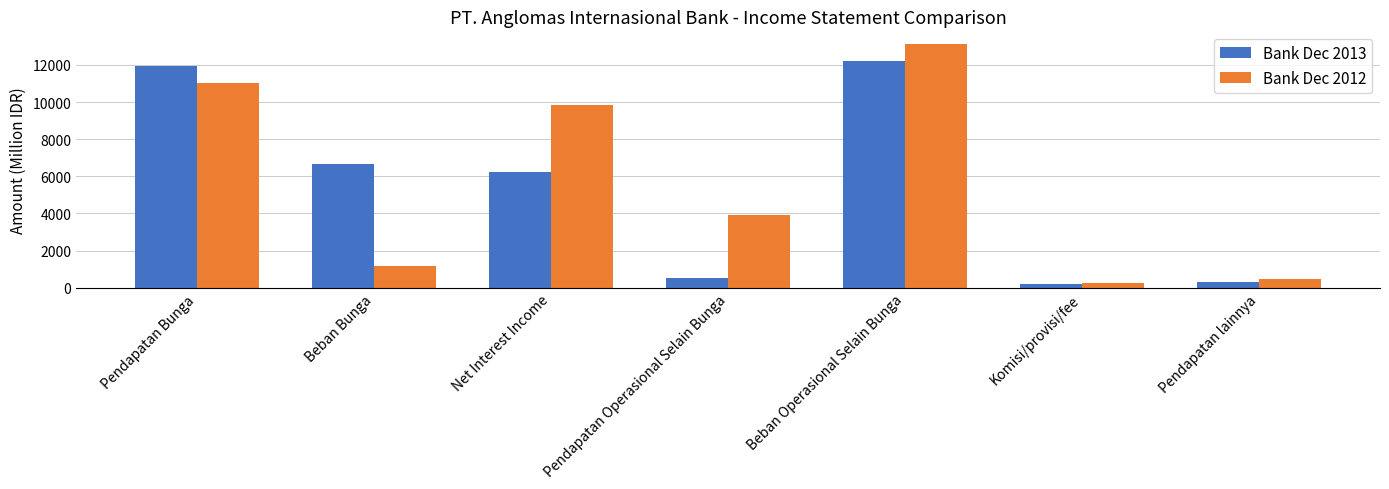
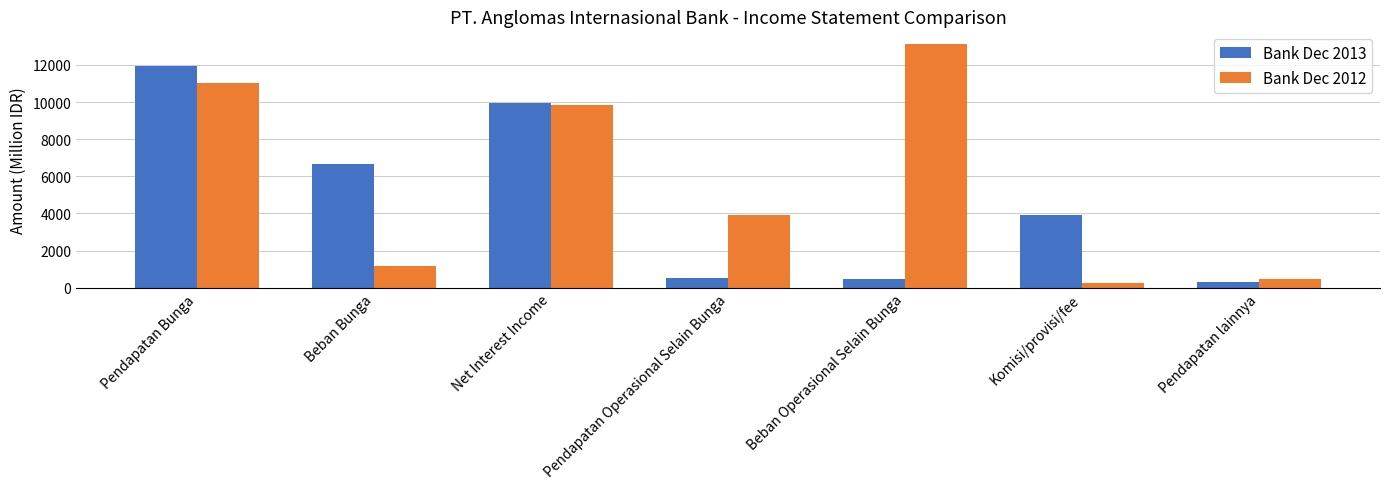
  {
    "Bank Dec 2013": {
      "Pendapatan Bunga": 12000,
      "Beban Bunga": 6700,
-     "Net Interest Income": 6300,
+     "Net Interest Income": 9900,
      "Pendapatan Operasional Selain Bunga": 500,
-     "Beban Operasional Selain Bunga": 12200,
-     "Komisi/provisi/fee": 200,
+     "Beban Operasional Selain Bunga": 500,
+     "Komisi/provisi/fee": 3900,
      "Pendapatan lainnya": 300
    },
    "Bank Dec 2012": {
      "Pendapatan Bunga": 11000,
      "Beban Bunga": 1200,
      "Net Interest Income": 9900,
      "Pendapatan Operasional Selain Bunga": 3900,
      "Beban Operasional Selain Bunga": 13100,
      "Komisi/provisi/fee": 300,
      "Pendapatan lainnya": 500
    }
  }
